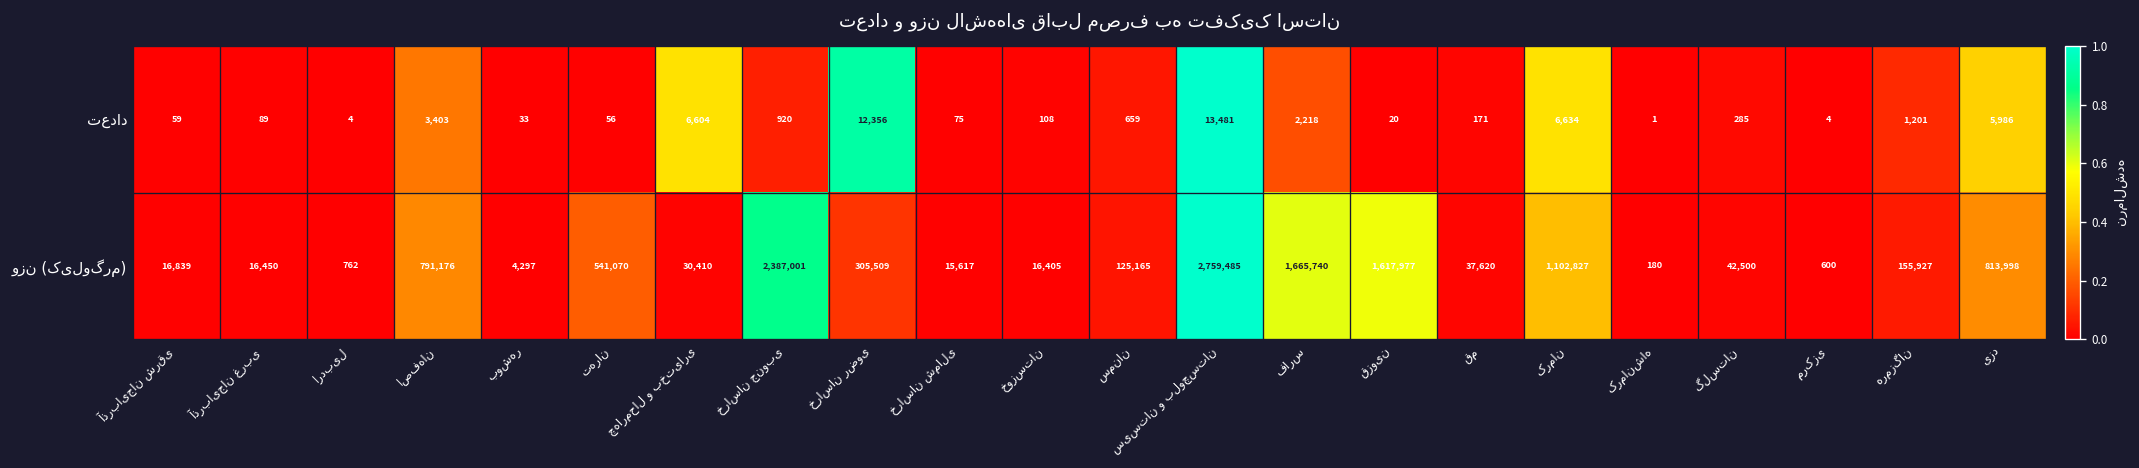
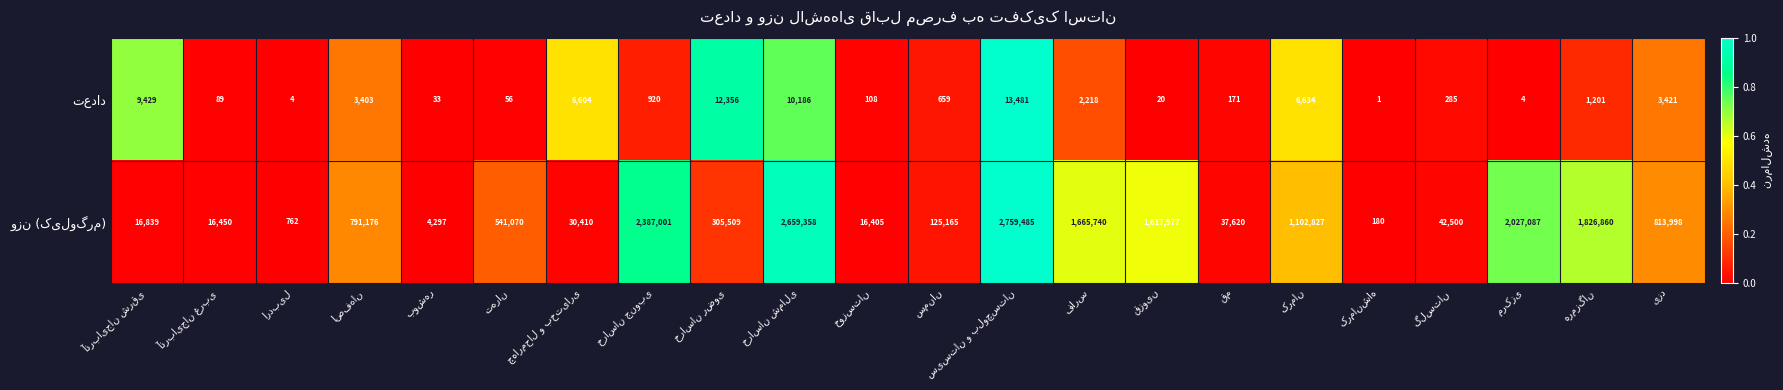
  {
    "تعداد": {
-     "آذربایجان شرقی": "59",
+     "آذربایجان شرقی": "9,429",
      "آذربایجان غربی": "89",
      "اردبیل": "4",
      "اصفهان": "3,403",
      "بوشهر": "33",
      "تهران": "56",
      "چهارمحال و بختیاری": "6,604",
      "خراسان جنوبی": "920",
      "خراسان رضوی": "12,356",
-     "خراسان شمالی": "75",
+     "خراسان شمالی": "10,186",
      "خوزستان": "108",
      "سمنان": "659",
      "سیستان و بلوچستان": "13,481",
      "فارس": "2,218",
      "قزوین": "20",
      "قم": "171",
      "کرمان": "6,634",
      "کرمانشاه": "1",
      "گلستان": "285",
      "مرکزی": "4",
      "هرمزگان": "1,201",
-     "یزد": "5,986"
+     "یزد": "3,421"
    },
    "وزن (کیلوگرم)": {
      "آذربایجان شرقی": "16,839",
      "آذربایجان غربی": "16,450",
      "اردبیل": "762",
      "اصفهان": "791,176",
      "بوشهر": "4,297",
      "تهران": "541,070",
      "چهارمحال و بختیاری": "30,410",
      "خراسان جنوبی": "2,387,001",
      "خراسان رضوی": "305,509",
-     "خراسان شمالی": "15,617",
+     "خراسان شمالی": "2,659,358",
      "خوزستان": "16,405",
      "سمنان": "125,165",
      "سیستان و بلوچستان": "2,759,485",
      "فارس": "1,665,740",
      "قزوین": "1,617,977",
      "قم": "37,620",
      "کرمان": "1,102,827",
      "کرمانشاه": "180",
      "گلستان": "42,500",
-     "مرکزی": "600",
-     "هرمزگان": "155,927",
+     "مرکزی": "2,027,087",
+     "هرمزگان": "1,826,860",
      "یزد": "813,998"
    }
  }
